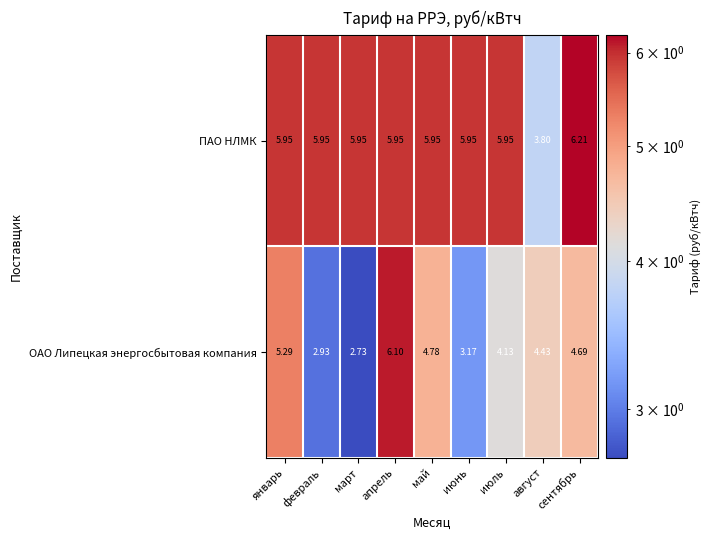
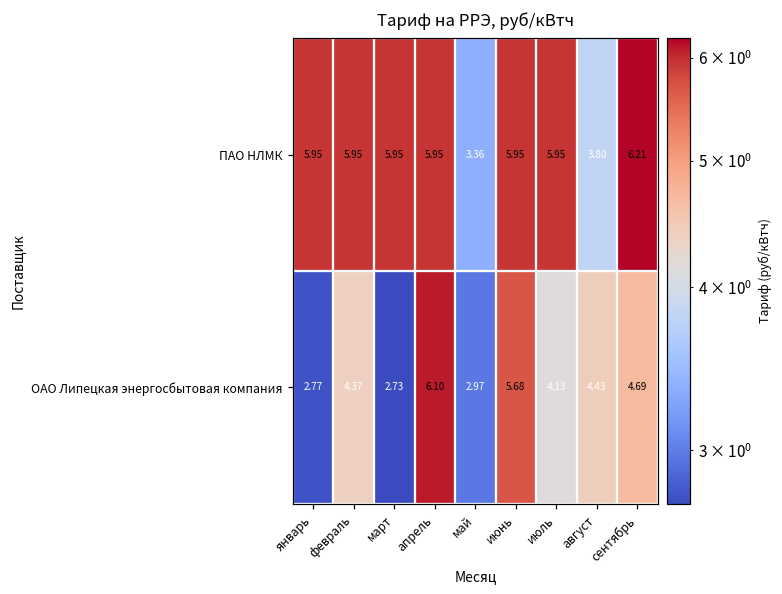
  {
    "ПАО НЛМК": {
      "январь": 5.95,
      "февраль": 5.95,
      "март": 5.95,
      "апрель": 5.95,
-     "май": 5.95,
+     "май": 3.36,
      "июнь": 5.95,
      "июль": 5.95,
      "август": 3.80,
      "сентябрь": 6.21
    },
    "ОАО Липецкая энергосбытовая компания": {
-     "январь": 5.29,
-     "февраль": 2.93,
+     "январь": 2.77,
+     "февраль": 4.37,
      "март": 2.73,
      "апрель": 6.10,
-     "май": 4.78,
-     "июнь": 3.17,
+     "май": 2.97,
+     "июнь": 5.68,
      "август": 4.43,
      "сентябрь": 4.69
    }
  }
